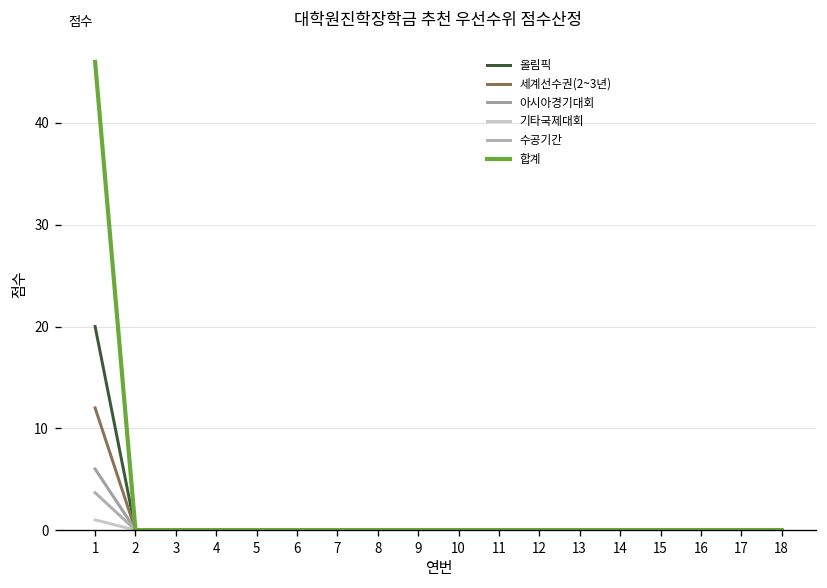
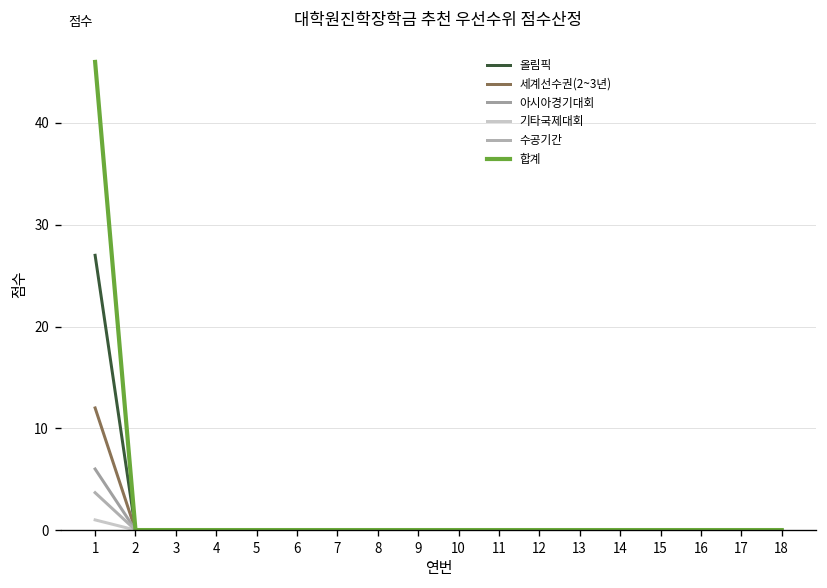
  {
    "올림픽": {
-     "1": 20
+     "1": 27
    },
    "세계선수권(2~3년)": {
      "1": 12
    },
    "합계": {
      "1": 46
    }
  }
